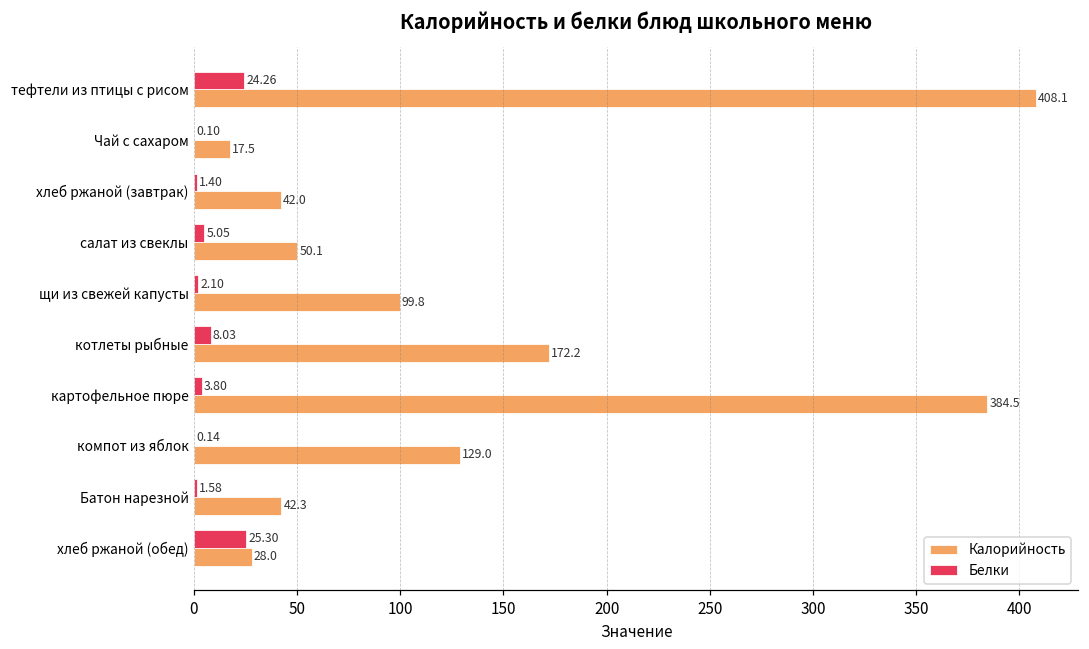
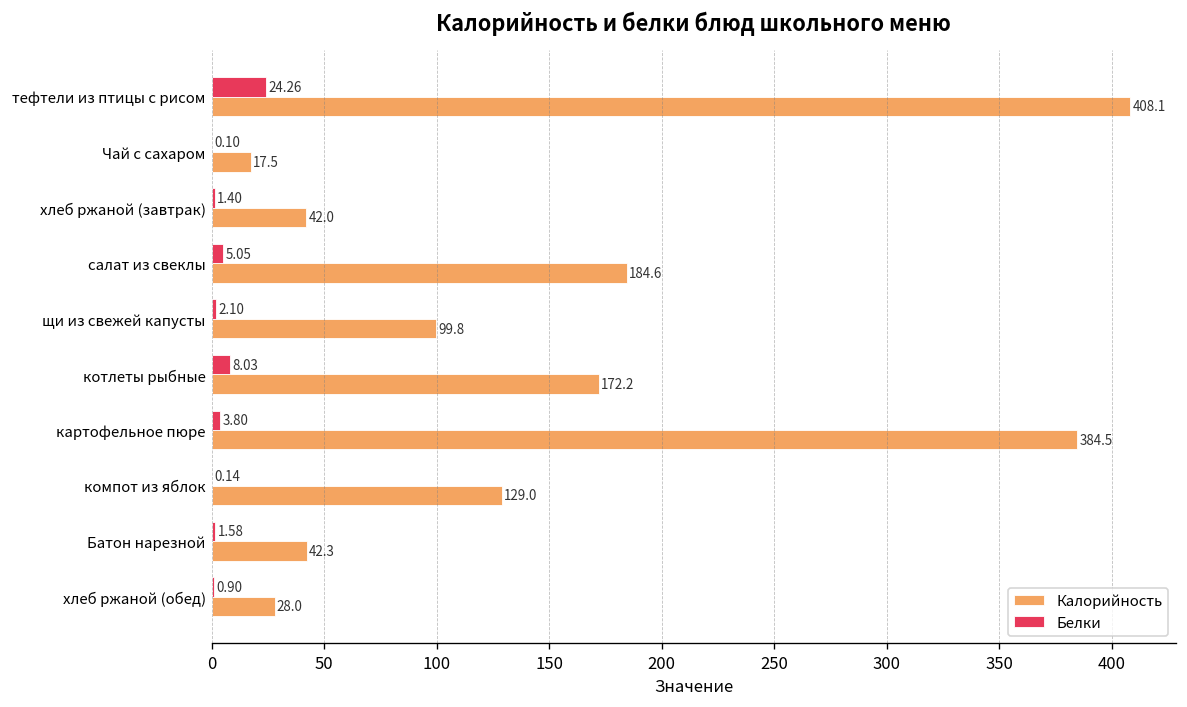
  {
    "Калорийность": {
      "тефтели из птицы с рисом": 408.1,
      "Чай с сахаром": 17.5,
      "хлеб ржаной (завтрак)": 42.0,
-     "салат из свеклы": 50.1,
+     "салат из свеклы": 184.6,
      "щи из свежей капусты": 99.8,
      "котлеты рыбные": 172.2,
      "картофельное пюре": 384.5,
      "компот из яблок": 129.0,
      "Батон нарезной": 42.3,
      "хлеб ржаной (обед)": 28.0
    },
    "Белки": {
      "тефтели из птицы с рисом": 24.26,
      "Чай с сахаром": 0.10,
      "хлеб ржаной (завтрак)": 1.40,
      "салат из свеклы": 5.05,
      "щи из свежей капусты": 2.10,
      "котлеты рыбные": 8.03,
      "картофельное пюре": 3.80,
      "компот из яблок": 0.14,
      "Батон нарезной": 1.58,
-     "хлеб ржаной (обед)": 25.30
+     "хлеб ржаной (обед)": 0.90
    }
  }
